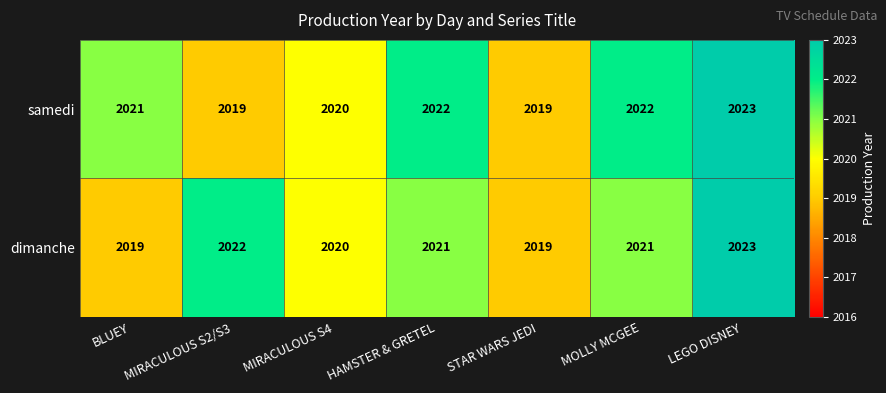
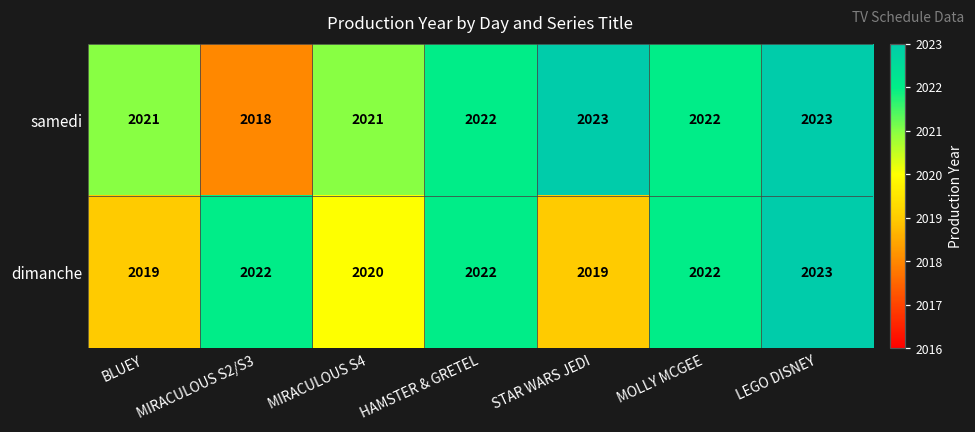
  {
    "samedi": {
      "BLUEY": 2021,
-     "MIRACULOUS S2/S3": 2019,
-     "MIRACULOUS S4": 2020,
+     "MIRACULOUS S2/S3": 2018,
+     "MIRACULOUS S4": 2021,
      "HAMSTER & GRETEL": 2022,
-     "STAR WARS JEDI": 2019,
+     "STAR WARS JEDI": 2023,
      "MOLLY MCGEE": 2022,
      "LEGO DISNEY": 2023
    },
    "dimanche": {
      "BLUEY": 2019,
      "MIRACULOUS S2/S3": 2022,
      "MIRACULOUS S4": 2020,
-     "HAMSTER & GRETEL": 2021,
+     "HAMSTER & GRETEL": 2022,
      "STAR WARS JEDI": 2019,
-     "MOLLY MCGEE": 2021,
+     "MOLLY MCGEE": 2022,
      "LEGO DISNEY": 2023
    }
  }
